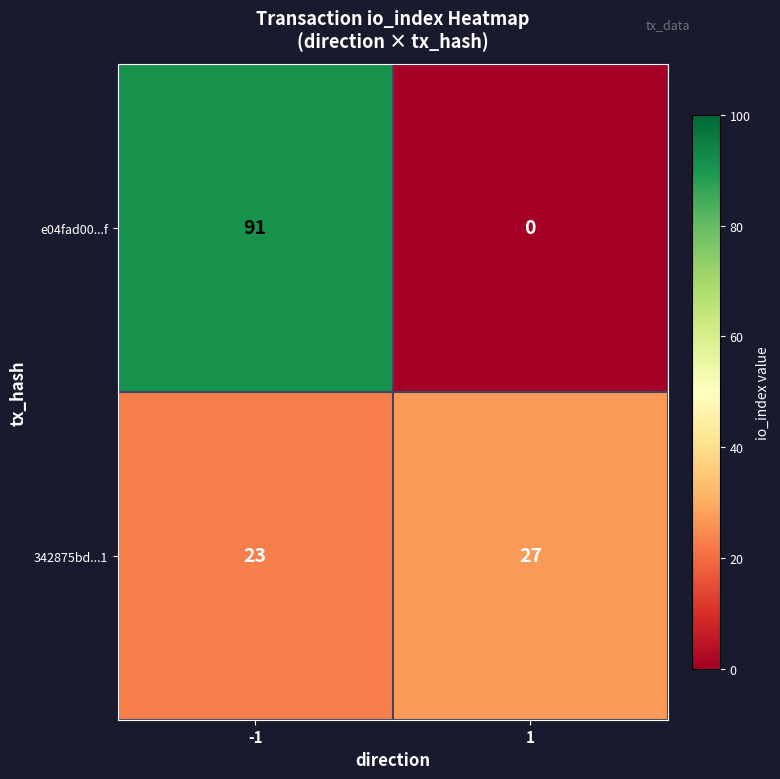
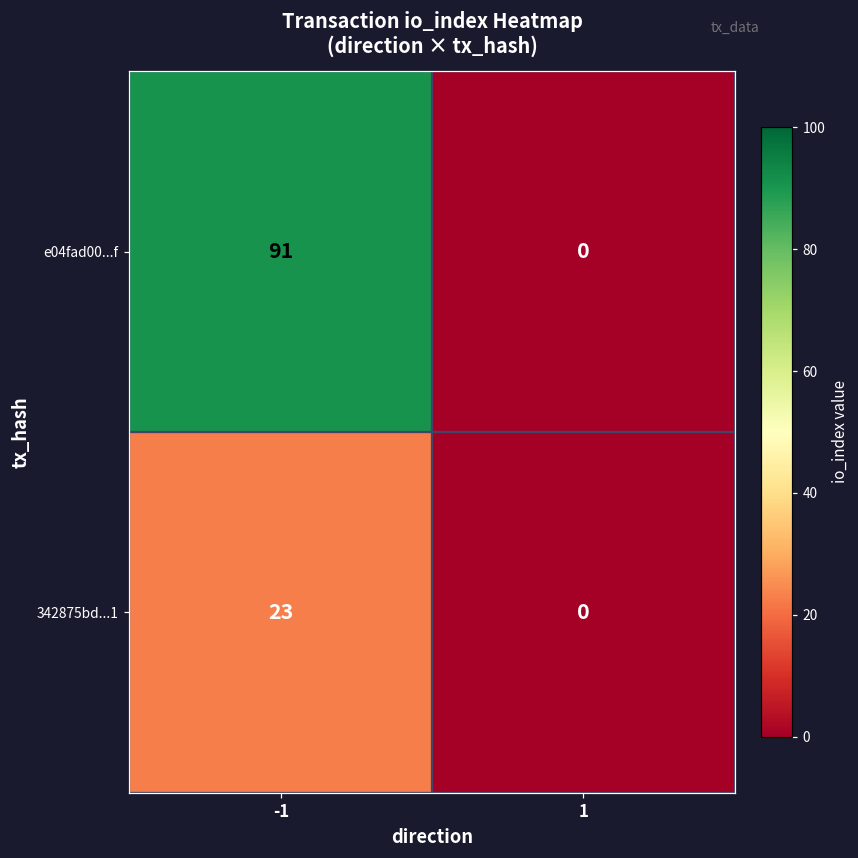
  {
    "e04fad00...f": {
      "-1": 91,
      "1": 0
    },
    "342875bd...1": {
      "-1": 23,
-     "1": 27
+     "1": 0
    }
  }
